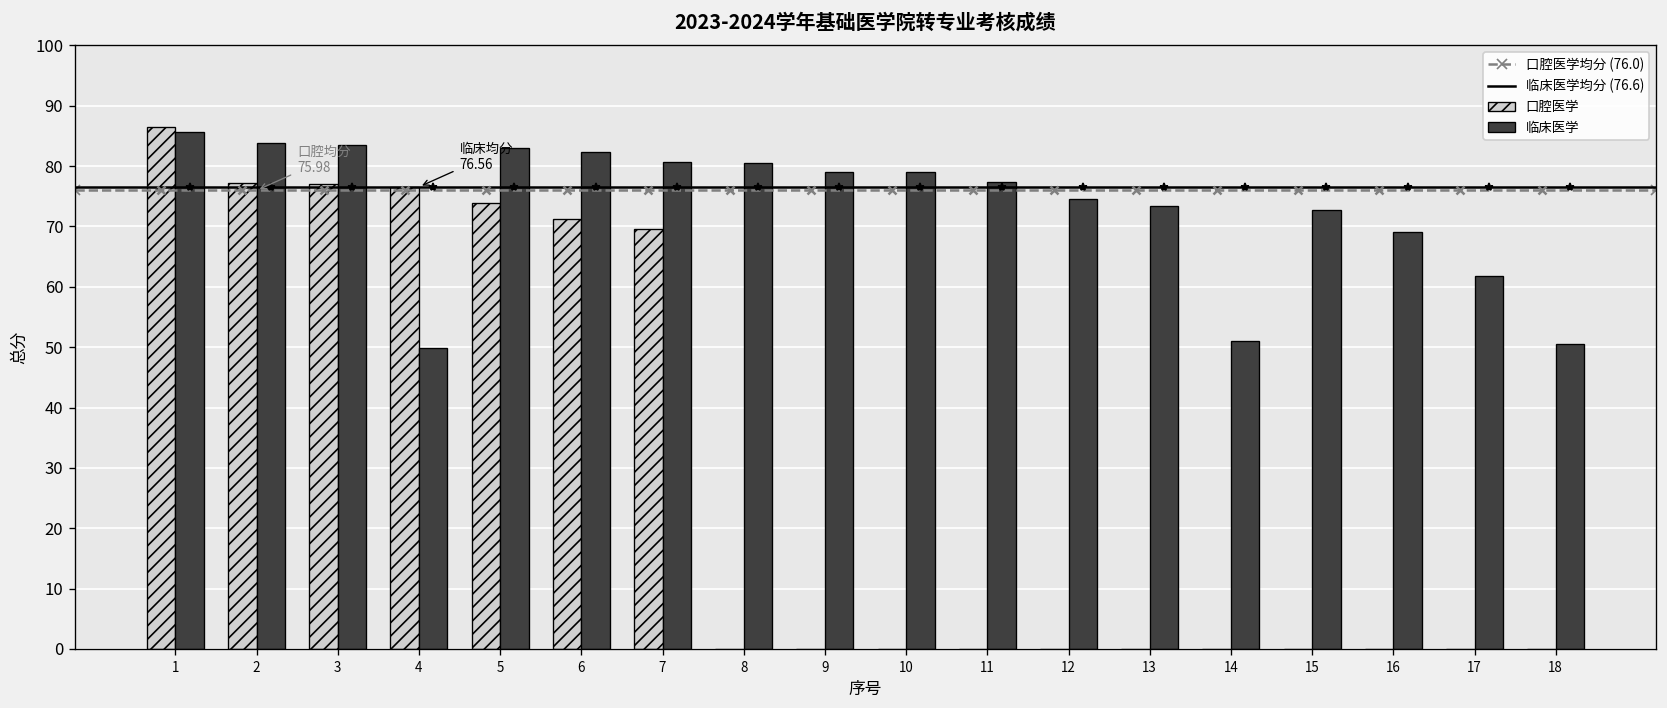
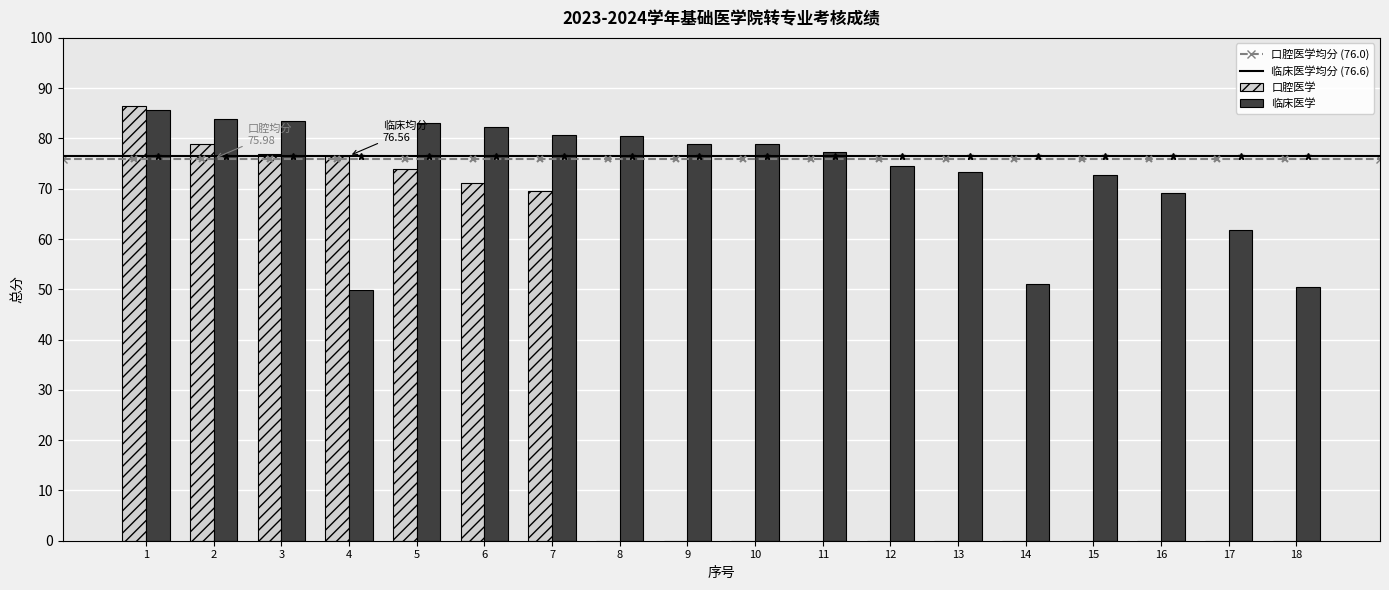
  {
    "口腔医学": {
      "1": 87,
-     "2": 77,
+     "2": 79,
      "4": 77,
      "5": 74,
      "6": 71,
      "7": 70,
      "8": 0,
      "9": 0,
      "10": 0,
      "11": 0,
      "12": 0,
      "13": 0,
      "14": 0,
      "15": 0,
      "16": 0,
      "17": 0,
      "18": 0
    },
    "临床医学": {
      "1": 86,
      "2": 84,
      "3": 84,
      "4": 50,
      "6": 82,
      "7": 81,
      "8": 80,
      "9": 79,
      "10": 79,
      "11": 77,
      "12": 75,
      "13": 73,
      "14": 51,
      "15": 73,
      "16": 69,
      "17": 62,
      "18": 51
    }
  }
